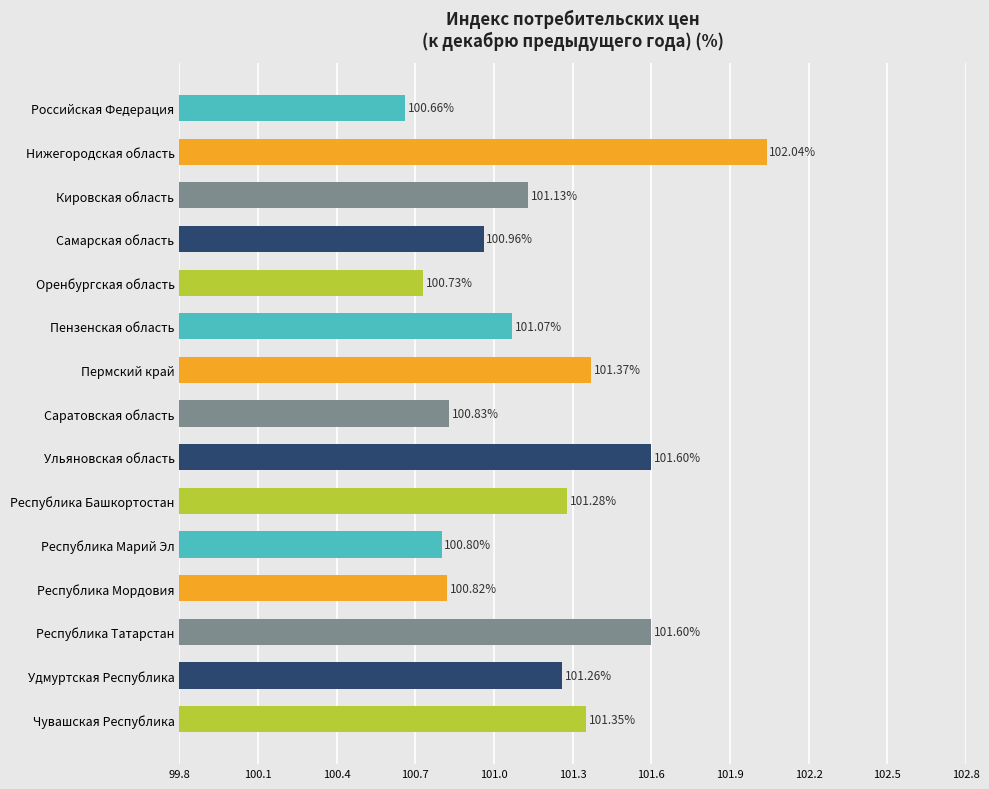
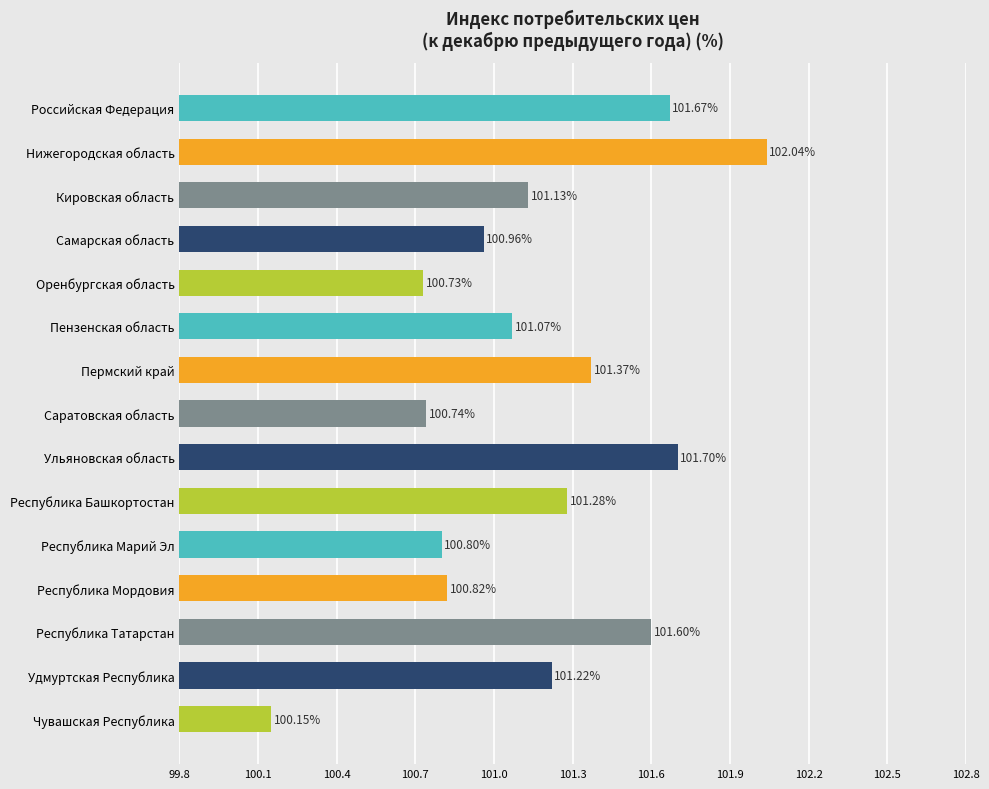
  {
-   "Российская Федерация": "100.66%",
+   "Российская Федерация": "101.67%",
    "Нижегородская область": "102.04%",
    "Кировская область": "101.13%",
    "Самарская область": "100.96%",
    "Оренбургская область": "100.73%",
    "Пензенская область": "101.07%",
    "Пермский край": "101.37%",
-   "Саратовская область": "100.83%",
-   "Ульяновская область": "101.60%",
+   "Саратовская область": "100.74%",
+   "Ульяновская область": "101.70%",
    "Республика Башкортостан": "101.28%",
    "Республика Марий Эл": "100.80%",
    "Республика Мордовия": "100.82%",
    "Республика Татарстан": "101.60%",
-   "Удмуртская Республика": "101.26%",
-   "Чувашская Республика": "101.35%"
+   "Удмуртская Республика": "101.22%",
+   "Чувашская Республика": "100.15%"
  }
